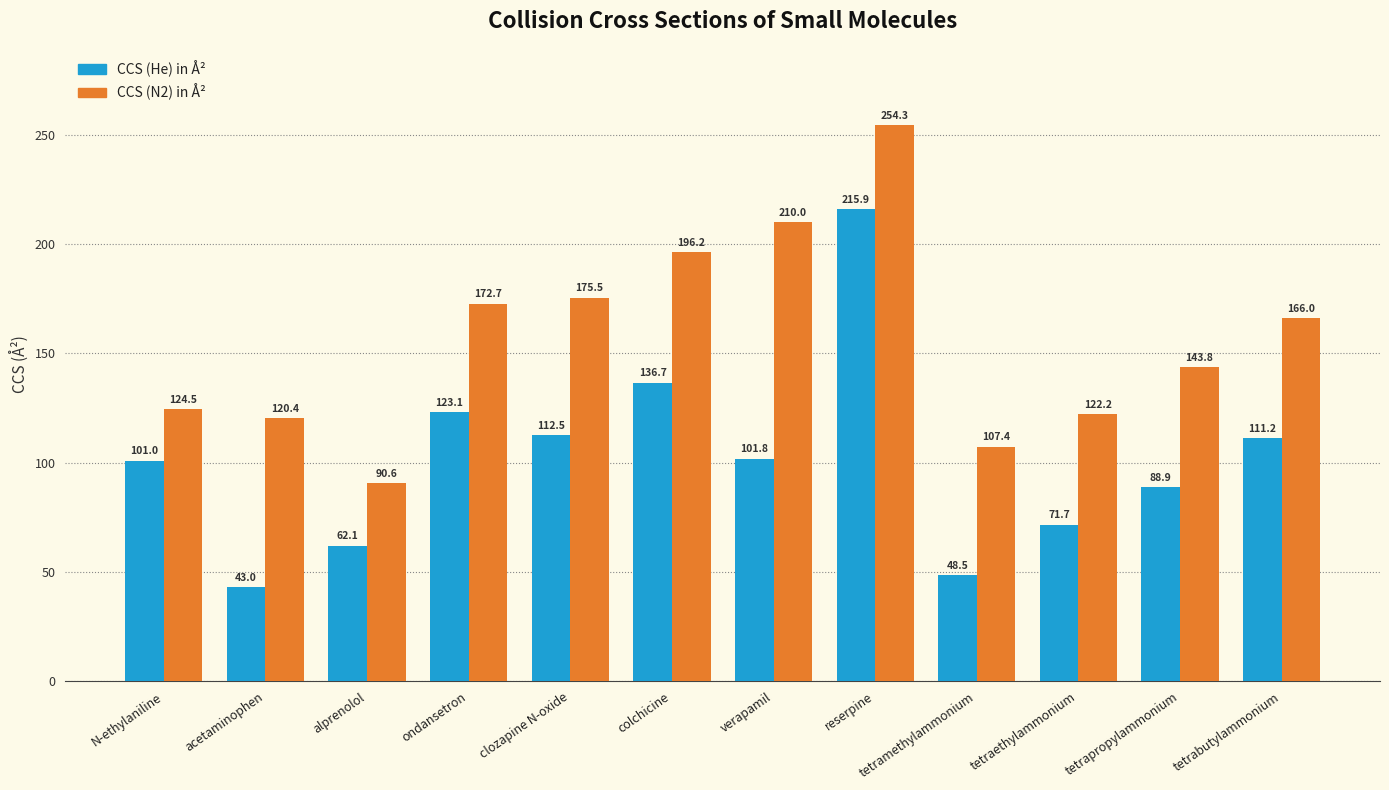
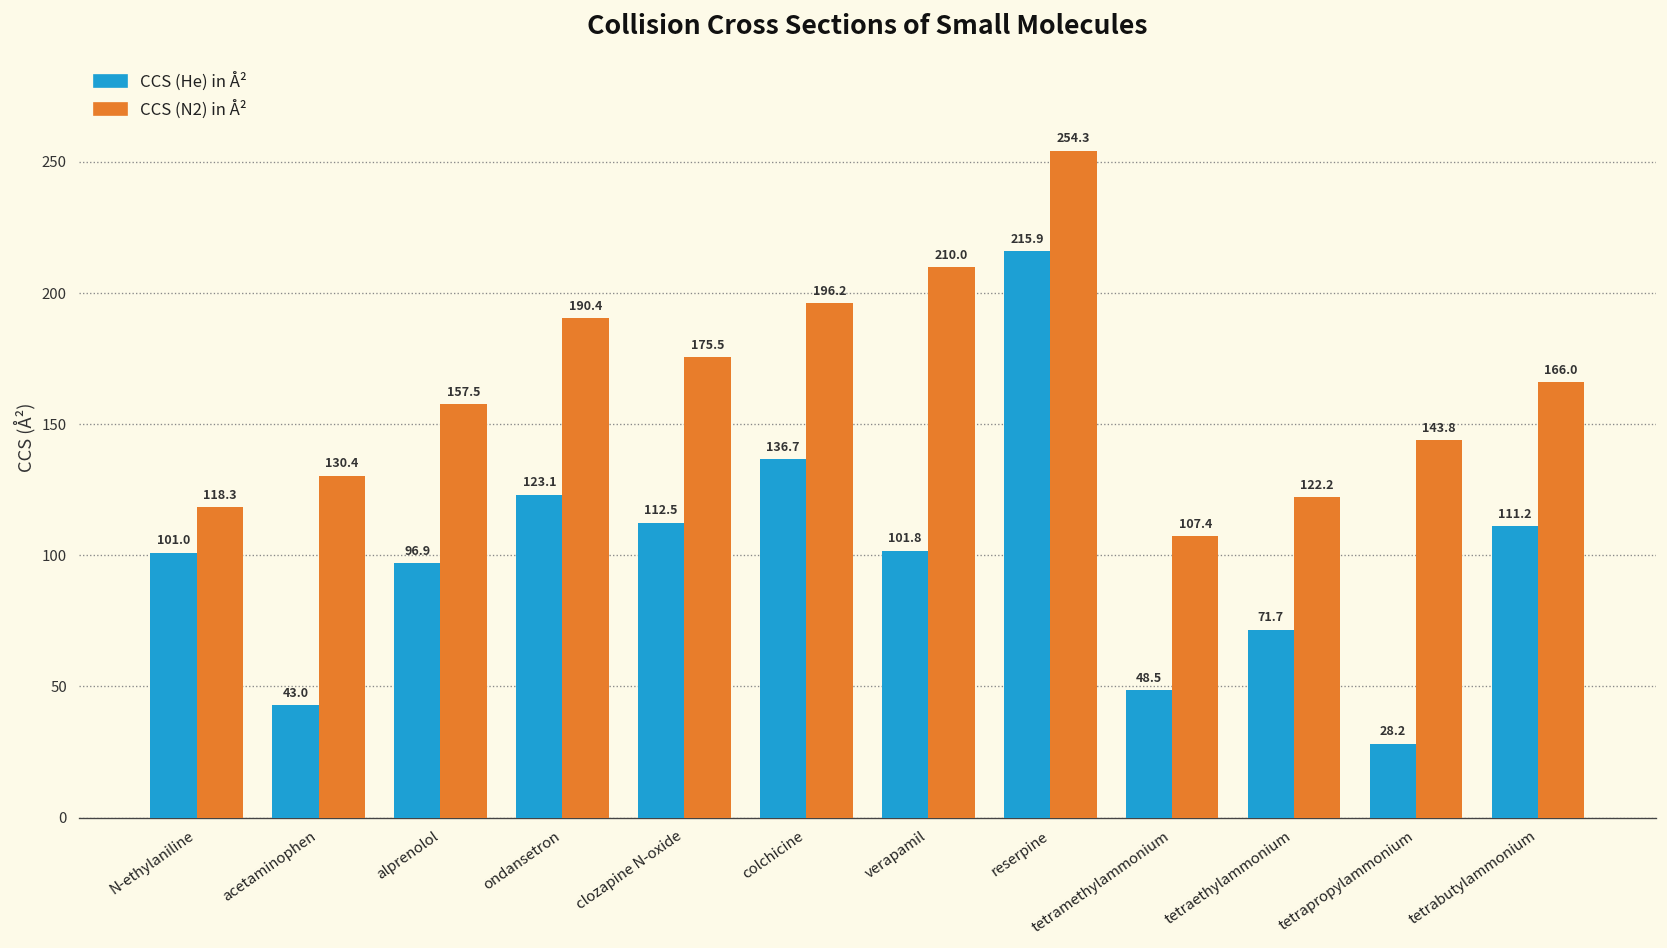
  {
    "CCS (He) in Å²": {
      "N-ethylaniline": 101.0,
      "acetaminophen": 43.0,
-     "alprenolol": 62.1,
+     "alprenolol": 96.9,
      "ondansetron": 123.1,
      "clozapine N-oxide": 112.5,
      "colchicine": 136.7,
      "verapamil": 101.8,
      "reserpine": 215.9,
      "tetramethylammonium": 48.5,
      "tetraethylammonium": 71.7,
-     "tetrapropylammonium": 88.9,
+     "tetrapropylammonium": 28.2,
      "tetrabutylammonium": 111.2
    },
    "CCS (N2) in Å²": {
-     "N-ethylaniline": 124.5,
-     "acetaminophen": 120.4,
-     "alprenolol": 90.6,
-     "ondansetron": 172.7,
+     "N-ethylaniline": 118.3,
+     "acetaminophen": 130.4,
+     "alprenolol": 157.5,
+     "ondansetron": 190.4,
      "clozapine N-oxide": 175.5,
      "colchicine": 196.2,
      "verapamil": 210.0,
      "reserpine": 254.3,
      "tetramethylammonium": 107.4,
      "tetraethylammonium": 122.2,
      "tetrapropylammonium": 143.8,
      "tetrabutylammonium": 166.0
    }
  }
